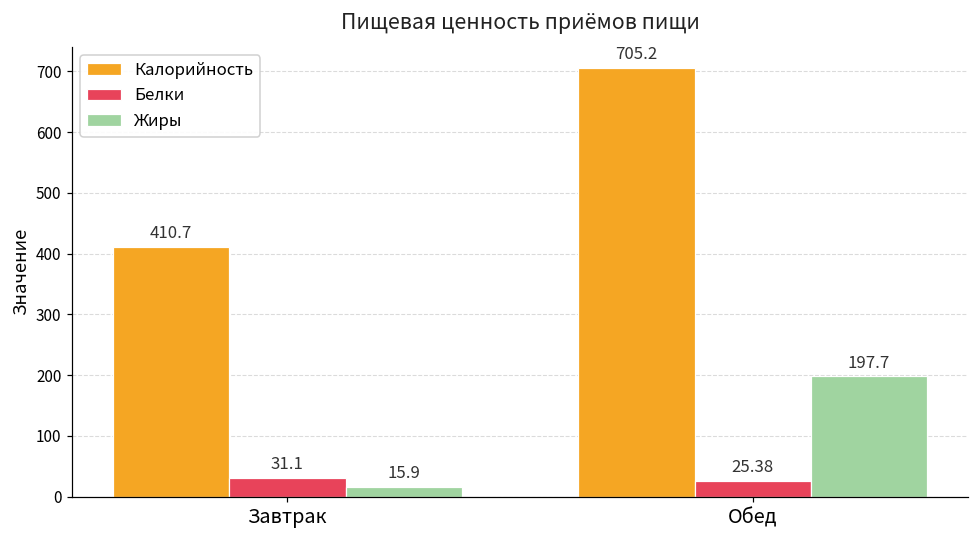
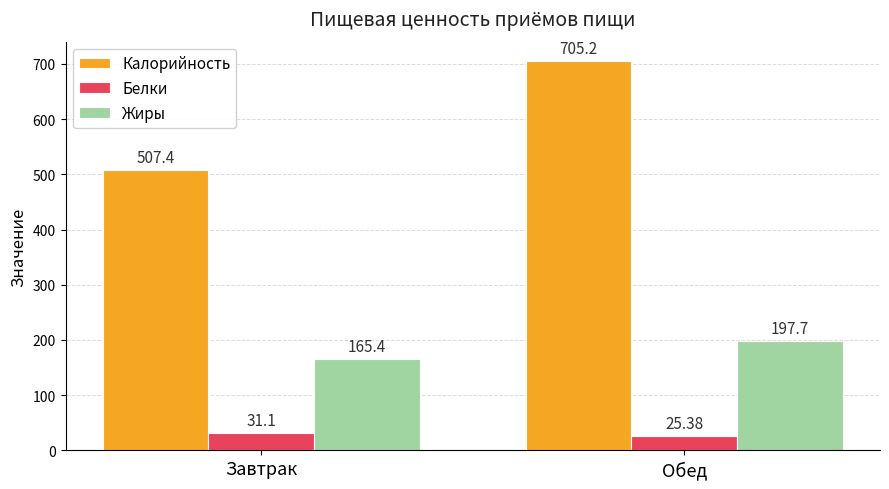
  {
    "Калорийность": {
-     "Завтрак": 410.7,
+     "Завтрак": 507.4,
      "Обед": 705.2
    },
    "Белки": {
      "Завтрак": 31.1,
      "Обед": 25.38
    },
    "Жиры": {
-     "Завтрак": 15.9,
+     "Завтрак": 165.4,
      "Обед": 197.7
    }
  }
